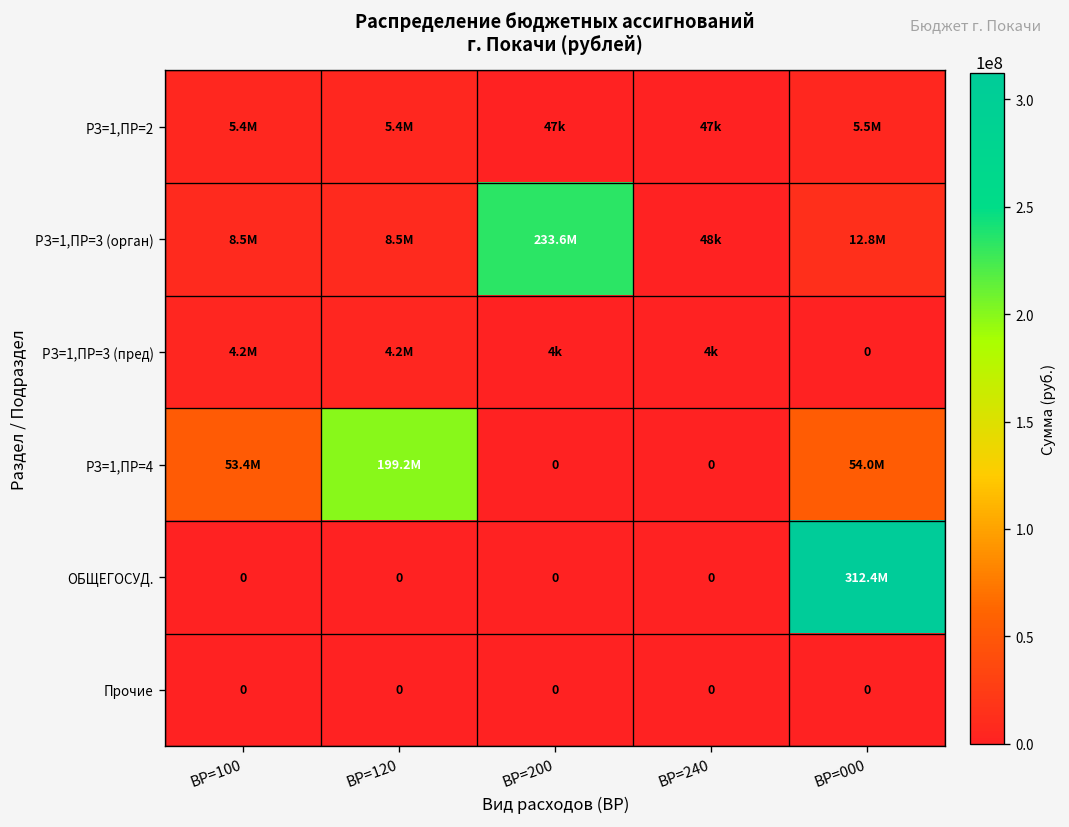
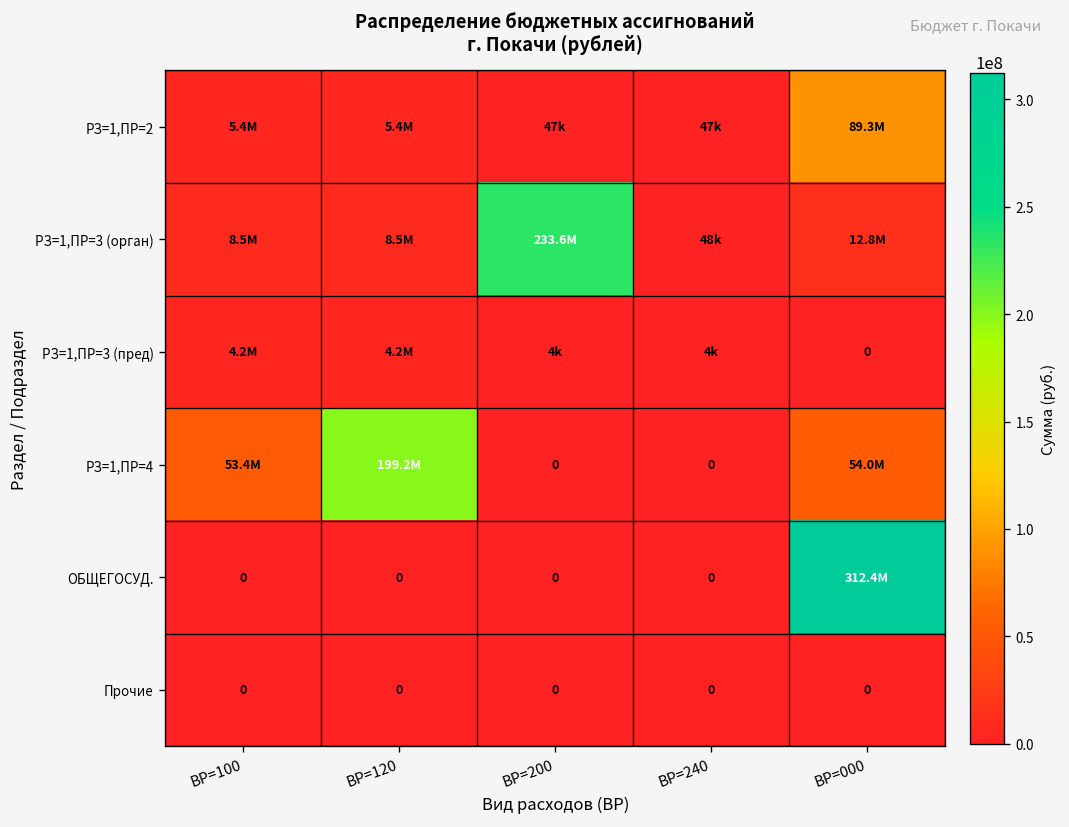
  {
    "РЗ=1,ПР=2": {
      "ВР=100": "5.4M",
      "ВР=120": "5.4M",
      "ВР=200": "47k",
      "ВР=240": "47k",
-     "ВР=000": "5.5M"
+     "ВР=000": "89.3M"
    },
    "РЗ=1,ПР=3 (орган)": {
      "ВР=100": "8.5M",
      "ВР=120": "8.5M",
      "ВР=200": "233.6M",
      "ВР=240": "48k",
      "ВР=000": "12.8M"
    },
    "РЗ=1,ПР=3 (пред)": {
      "ВР=100": "4.2M",
      "ВР=120": "4.2M",
      "ВР=200": "4k",
      "ВР=240": "4k",
      "ВР=000": "0"
    },
    "РЗ=1,ПР=4": {
      "ВР=100": "53.4M",
      "ВР=120": "199.2M",
      "ВР=200": "0",
      "ВР=240": "0",
      "ВР=000": "54.0M"
    },
    "ОБЩЕГОСУД.": {
      "ВР=100": "0",
      "ВР=120": "0",
      "ВР=200": "0",
      "ВР=240": "0",
      "ВР=000": "312.4M"
    },
    "Прочие": {
      "ВР=100": "0",
      "ВР=120": "0",
      "ВР=200": "0",
      "ВР=240": "0",
      "ВР=000": "0"
    }
  }
